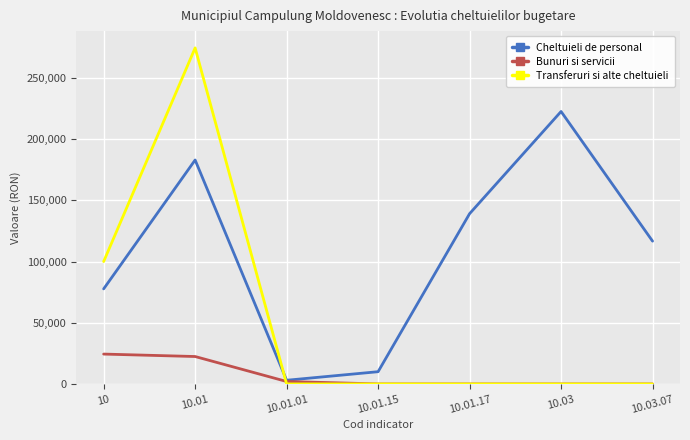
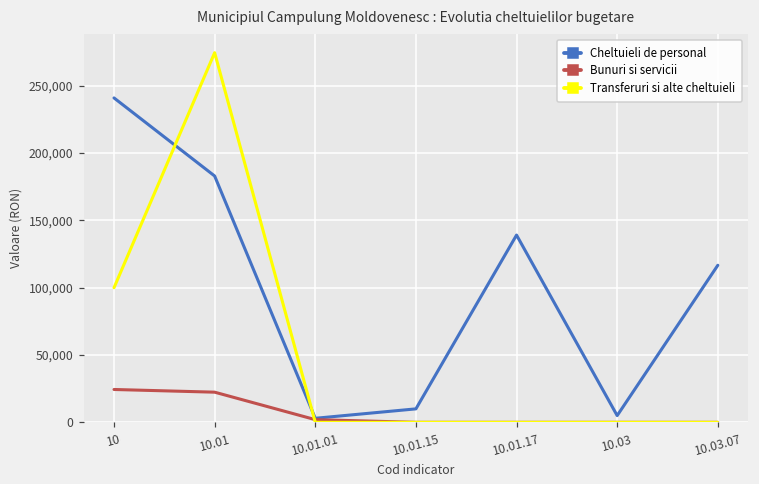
  {
    "Cheltuieli de personal": {
-     "10": "78,000",
+     "10": "241,000",
      "10.01": "183,000",
      "10.01.15": "10,000",
      "10.01.17": "139,000",
-     "10.03": "223,000",
+     "10.03": "5,000",
      "10.03.07": "117,000"
    },
    "Bunuri si servicii": {
      "10": "24,000",
      "10.01": "22,000"
    },
    "Transferuri si alte cheltuieli": {
      "10": "100,000",
      "10.01": "275,000"
    }
  }
